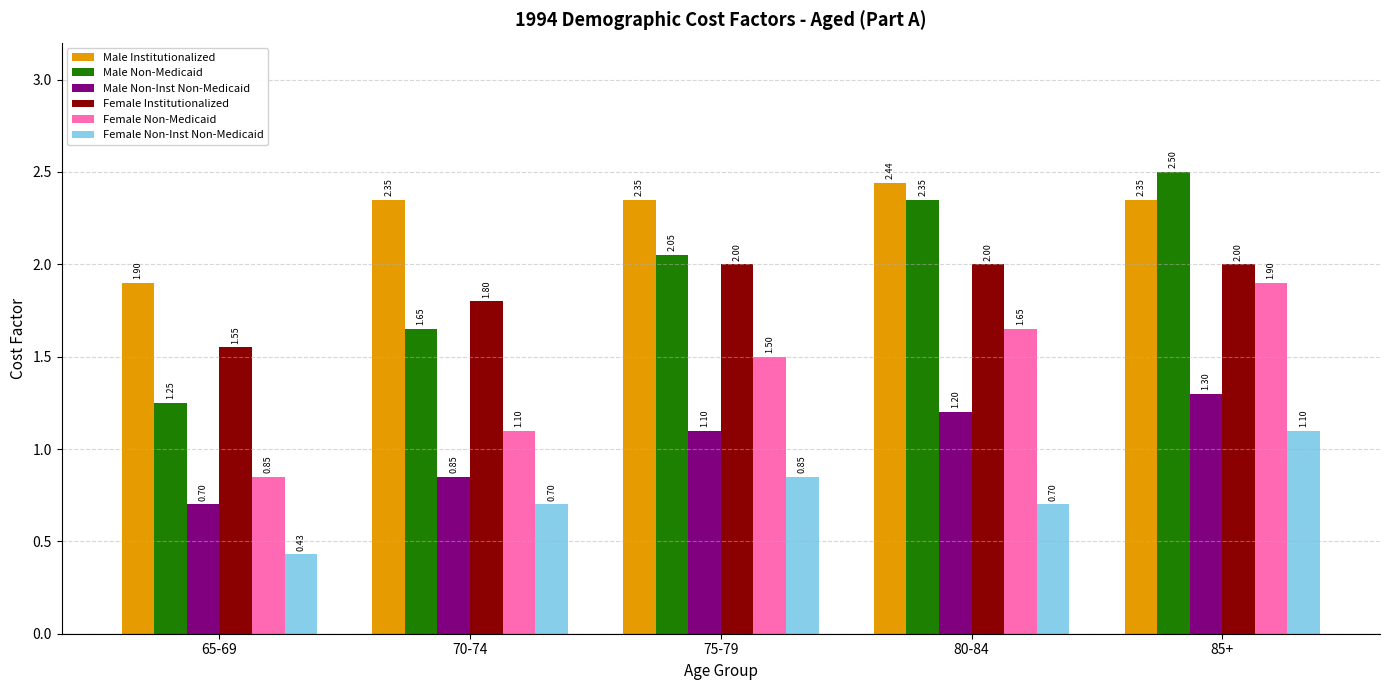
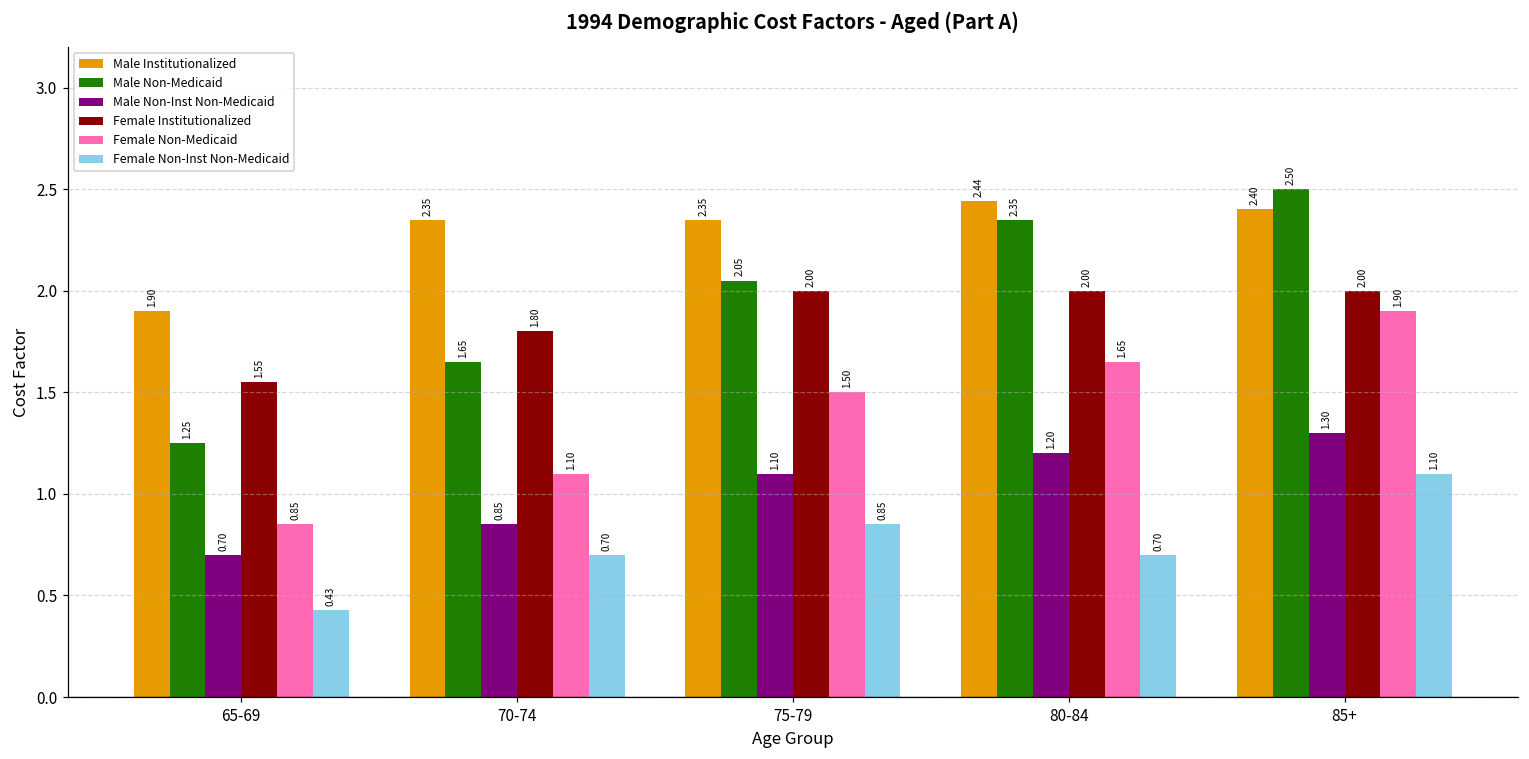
  {
    "Male Institutionalized": {
      "65-69": 1.90,
      "70-74": 2.35,
      "75-79": 2.35,
      "80-84": 2.44,
-     "85+": 2.35
+     "85+": 2.40
    },
    "Male Non-Medicaid": {
      "65-69": 1.25,
      "70-74": 1.65,
      "75-79": 2.05,
      "80-84": 2.35,
      "85+": 2.50
    },
    "Male Non-Inst Non-Medicaid": {
      "65-69": 0.70,
      "70-74": 0.85,
      "75-79": 1.10,
      "80-84": 1.20,
      "85+": 1.30
    },
    "Female Institutionalized": {
      "65-69": 1.55,
      "70-74": 1.80,
      "75-79": 2.00,
      "80-84": 2.00,
      "85+": 2.00
    },
    "Female Non-Medicaid": {
      "65-69": 0.85,
      "70-74": 1.10,
      "75-79": 1.50,
      "80-84": 1.65,
      "85+": 1.90
    },
    "Female Non-Inst Non-Medicaid": {
      "65-69": 0.43,
      "70-74": 0.70,
      "75-79": 0.85,
      "80-84": 0.70,
      "85+": 1.10
    }
  }
